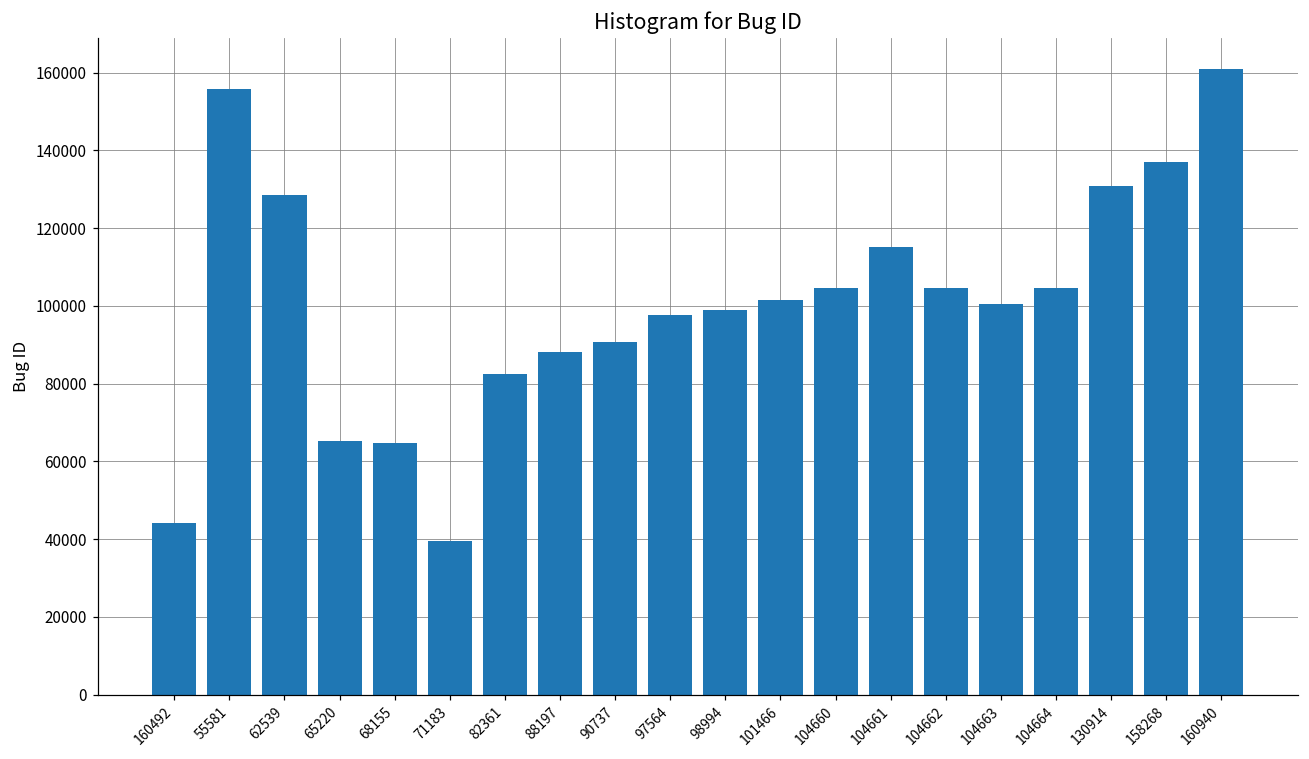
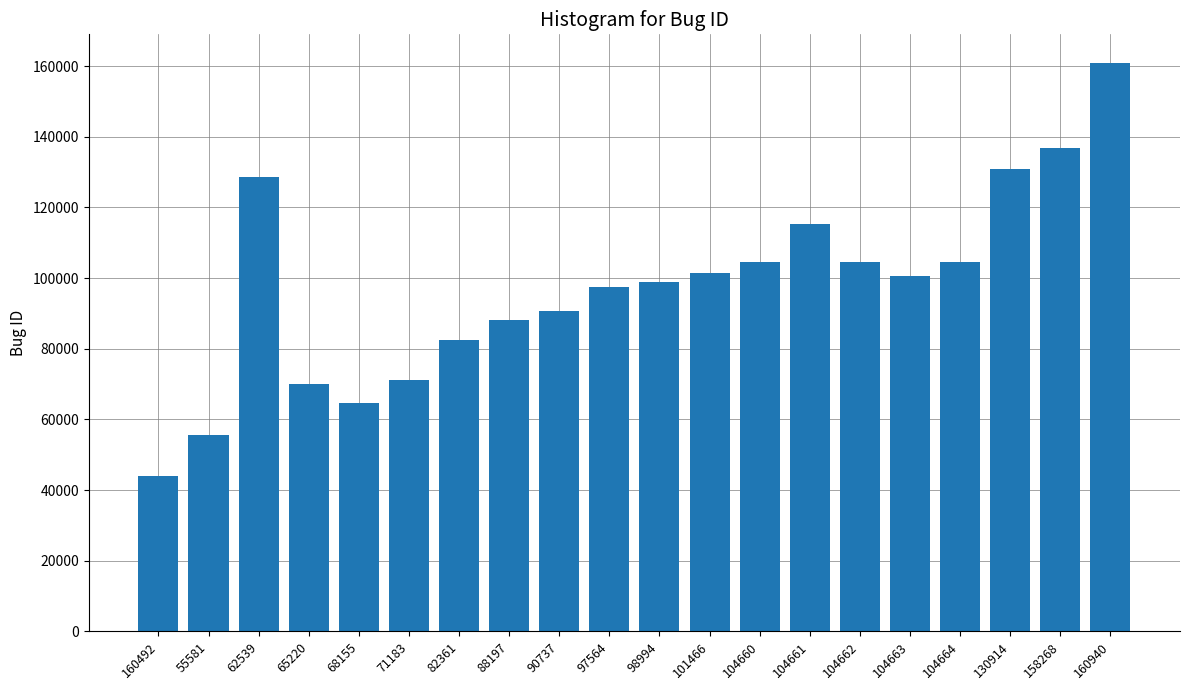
  {
    "160492": 44000,
-   "55581": 156000,
+   "55581": 56000,
    "62539": 129000,
-   "65220": 65000,
+   "65220": 70000,
    "68155": 65000,
-   "71183": 40000,
+   "71183": 71000,
    "82361": 82000,
    "88197": 88000,
    "90737": 91000,
    "97564": 98000,
    "98994": 99000,
    "101466": 101000,
    "104660": 105000,
    "104661": 115000,
    "104662": 105000,
    "104663": 100000,
    "104664": 105000,
    "130914": 131000,
    "158268": 137000,
    "160940": 161000
  }
